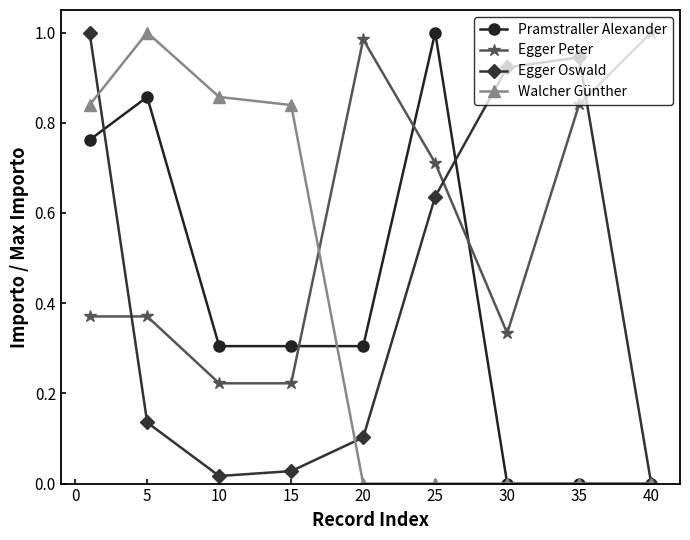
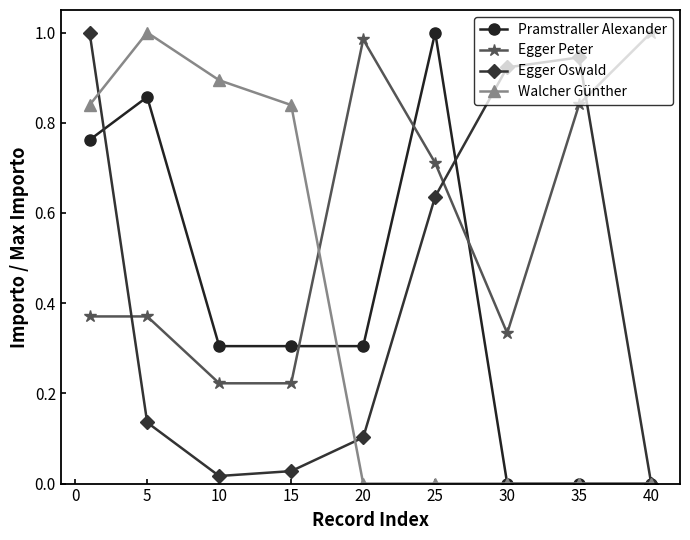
  {
    "Walcher Günther": {
      "5": 1.00,
-     "10": 0.86,
+     "10": 0.89,
      "15": 0.84,
      "20": 0.00,
      "25": 0.00
    }
  }
